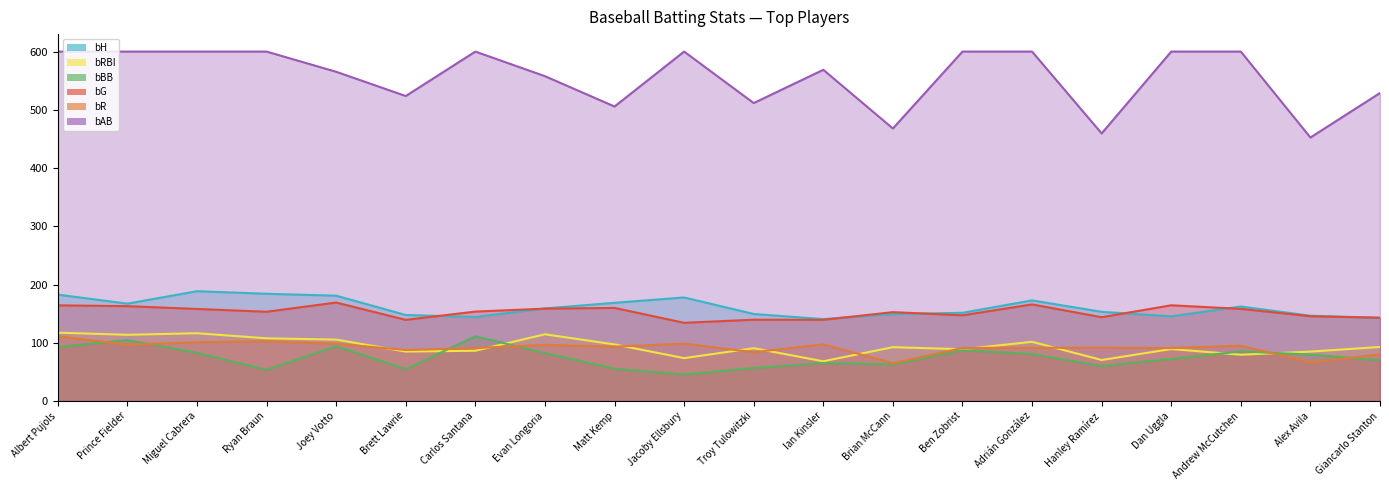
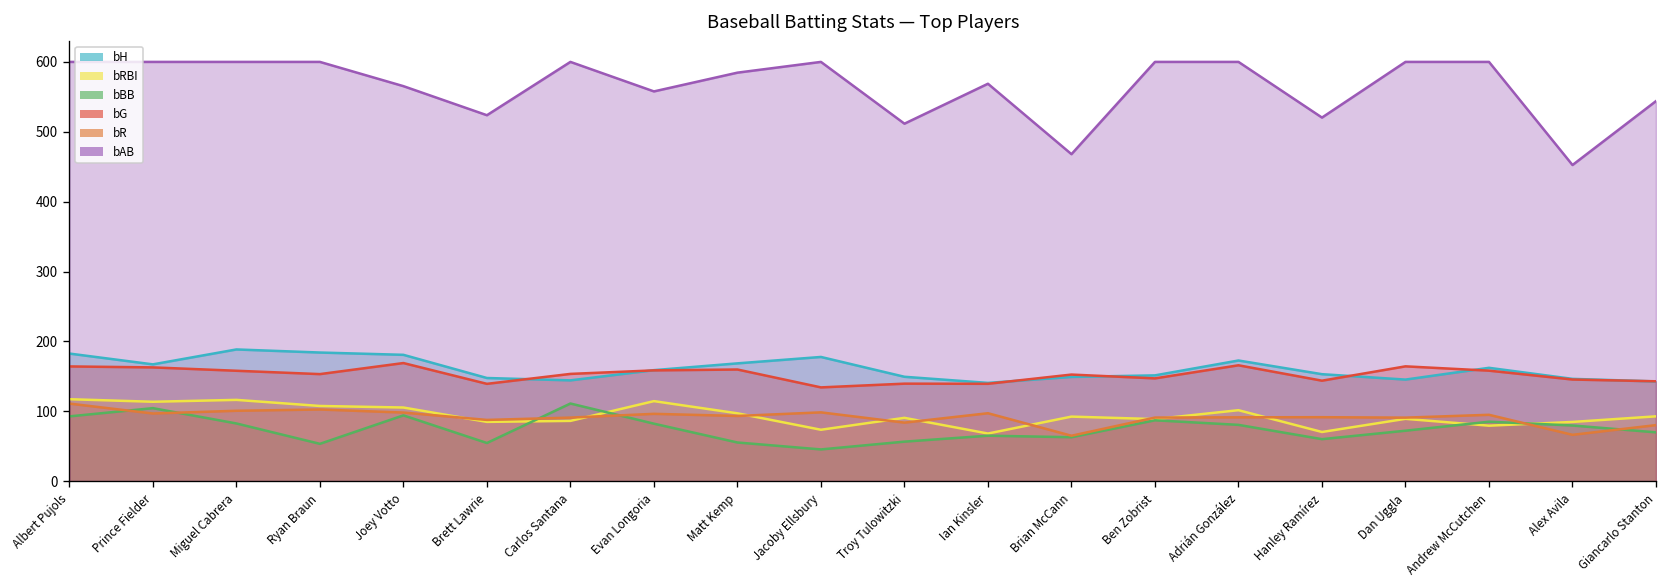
  {
    "bAB": {
      "Albert Pujols": 600,
      "Prince Fielder": 600,
      "Miguel Cabrera": 600,
      "Ryan Braun": 600,
      "Joey Votto": 570,
      "Brett Lawrie": 520,
      "Carlos Santana": 600,
      "Evan Longoria": 560,
-     "Matt Kemp": 510,
+     "Matt Kemp": 580,
      "Jacoby Ellsbury": 600,
      "Troy Tulowitzki": 510,
      "Ian Kinsler": 570,
      "Brian McCann": 470,
      "Ben Zobrist": 600,
      "Adrián González": 600,
-     "Hanley Ramírez": 460,
+     "Hanley Ramírez": 520,
      "Dan Uggla": 600,
      "Andrew McCutchen": 600,
      "Alex Avila": 450,
-     "Giancarlo Stanton": 530
+     "Giancarlo Stanton": 540
    }
  }
